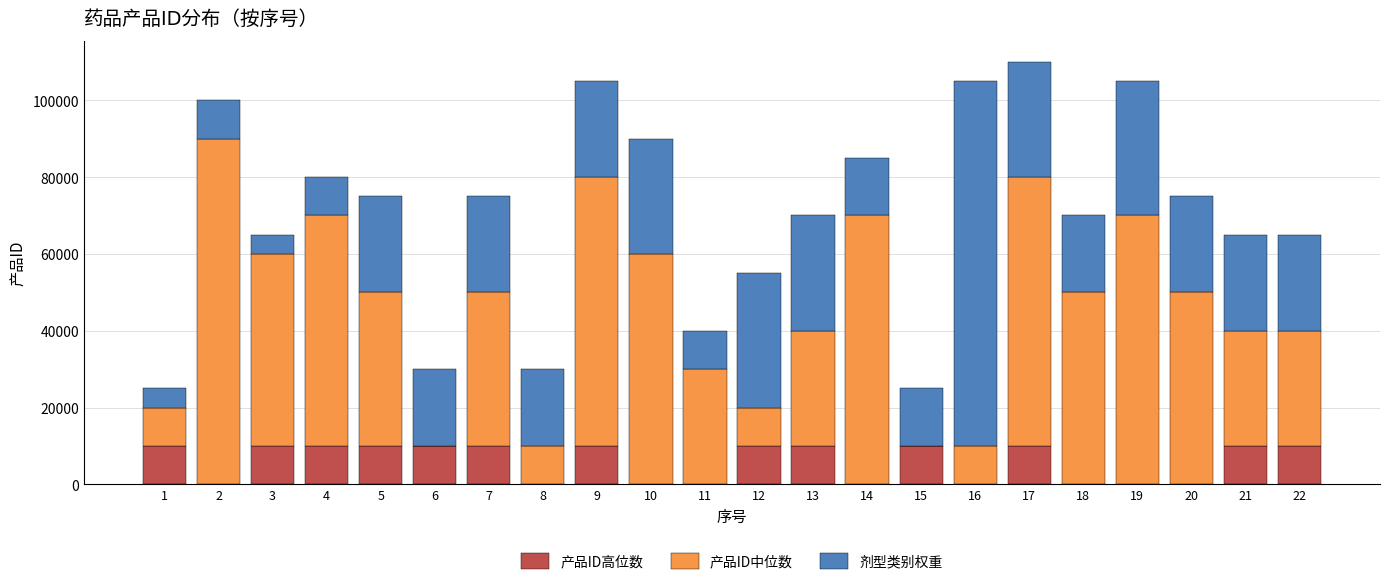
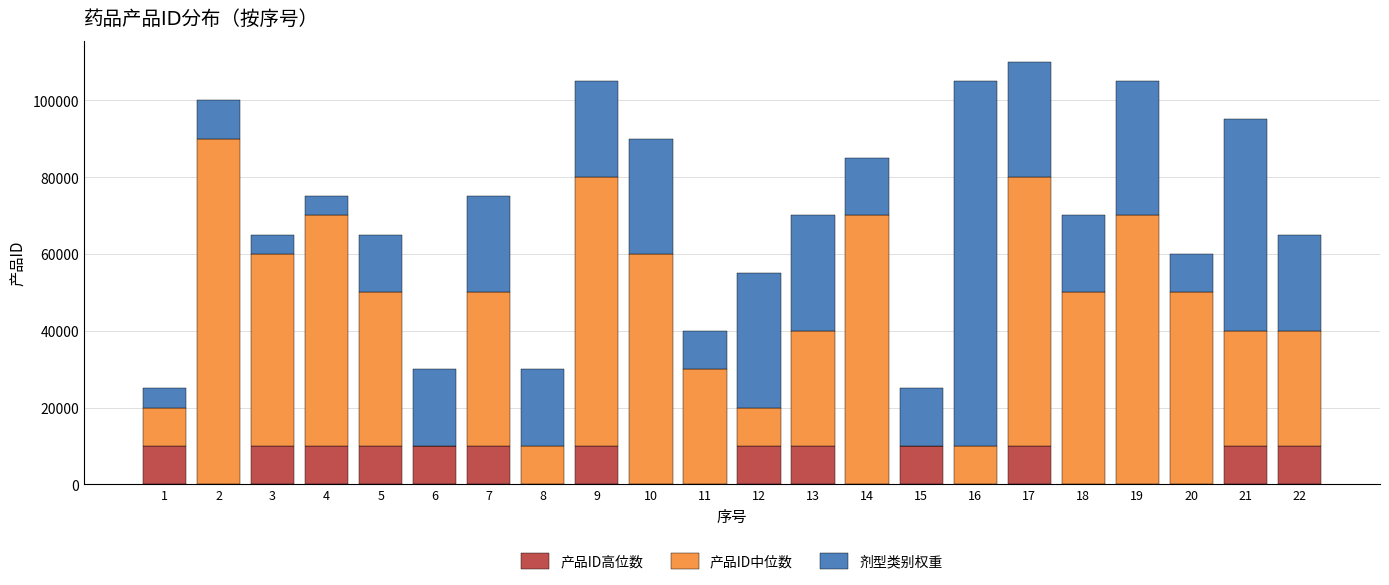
  {
    "产品ID高位数": {
      "1": 10000,
      "2": 0,
      "3": 10000,
      "4": 10000,
      "5": 10000,
      "6": 10000,
      "7": 10000,
      "8": 0,
      "9": 10000,
      "10": 0,
      "11": 0,
      "12": 10000,
      "13": 10000,
      "14": 0,
      "15": 10000,
      "16": 0,
      "17": 10000,
      "18": 0,
      "19": 0,
      "20": 0,
      "21": 10000,
      "22": 10000
    },
    "产品ID中位数": {
      "1": 10000,
      "2": 90000,
      "3": 50000,
      "4": 60000,
      "5": 40000,
      "6": 0,
      "7": 40000,
      "8": 10000,
      "9": 70000,
      "10": 60000,
      "11": 30000,
      "12": 10000,
      "13": 30000,
      "14": 70000,
      "15": 0,
      "16": 10000,
      "17": 70000,
      "18": 50000,
      "19": 70000,
      "20": 50000,
      "21": 30000,
      "22": 30000
    },
    "剂型类别权重": {
      "1": 5000,
      "2": 10000,
      "3": 5000,
-     "4": 10000,
-     "5": 25000,
+     "4": 5000,
+     "5": 15000,
      "6": 20000,
      "7": 25000,
      "8": 20000,
      "9": 25000,
      "10": 30000,
      "11": 10000,
      "12": 35000,
      "13": 30000,
      "14": 15000,
      "15": 15000,
      "16": 95000,
      "17": 30000,
      "18": 20000,
      "19": 35000,
-     "20": 25000,
-     "21": 25000,
+     "20": 10000,
+     "21": 55000,
      "22": 25000
    }
  }
